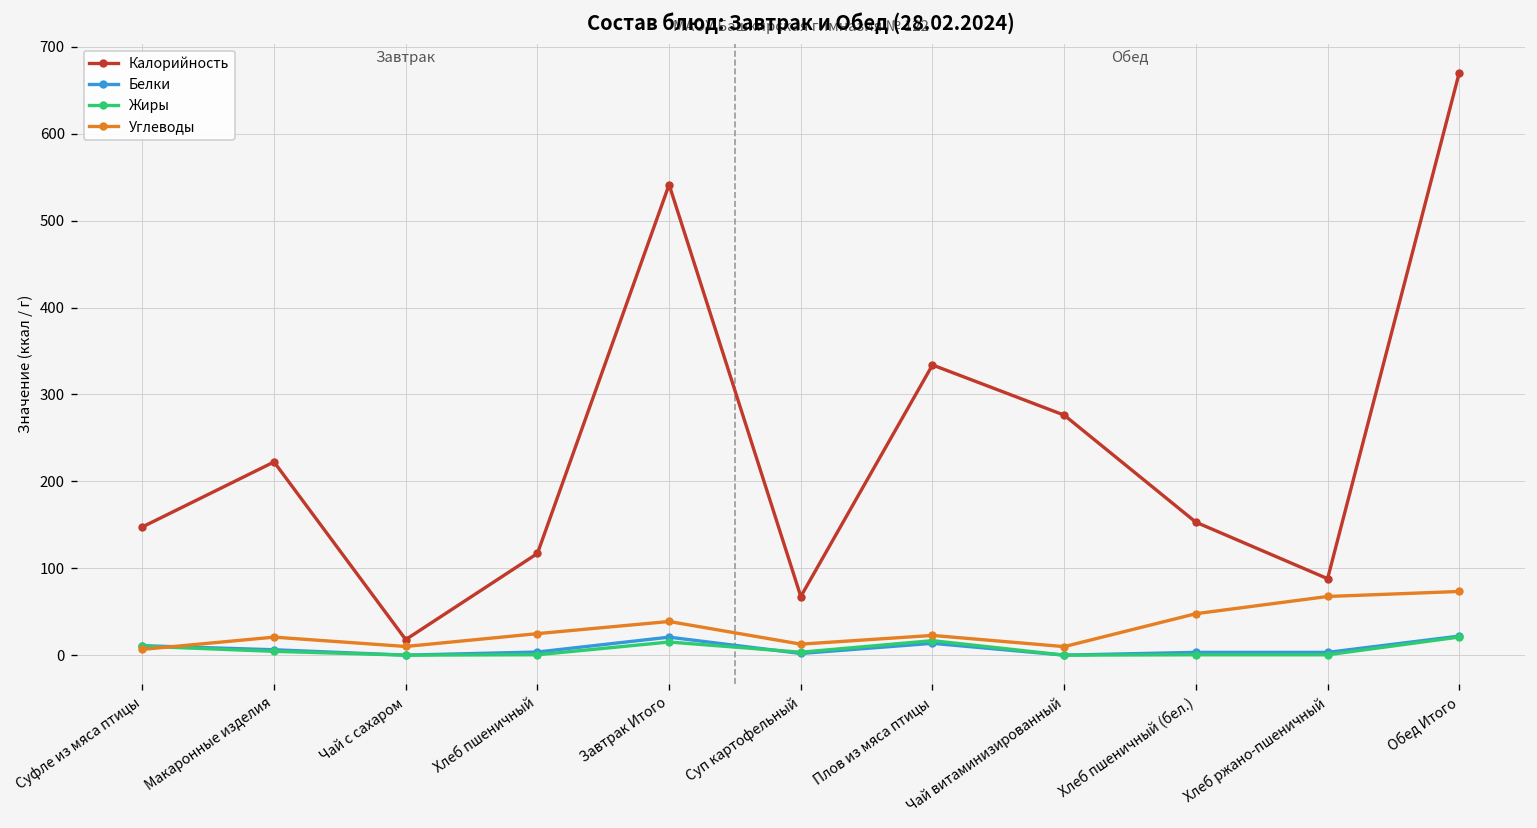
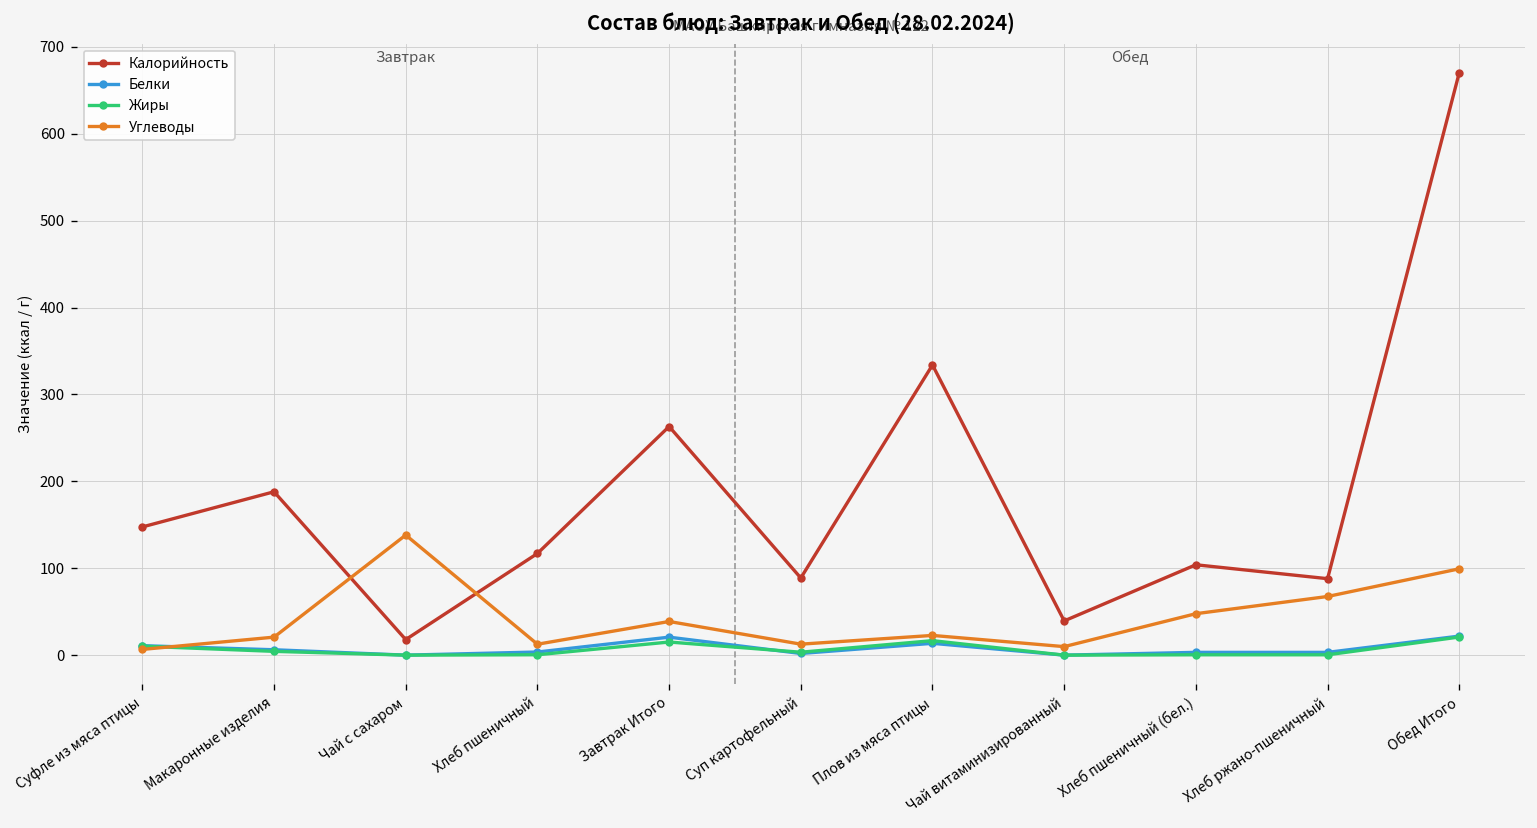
  {
    "Калорийность": {
      "Суфле из мяса птицы": 150,
-     "Макаронные изделия": 220,
+     "Макаронные изделия": 190,
      "Чай с сахаром": 20,
      "Хлеб пшеничный": 120,
-     "Завтрак Итого": 540,
-     "Суп картофельный": 70,
+     "Завтрак Итого": 260,
+     "Суп картофельный": 90,
      "Плов из мяса птицы": 330,
-     "Чай витаминизированный": 280,
-     "Хлеб пшеничный (бел.)": 150,
+     "Чай витаминизированный": 40,
+     "Хлеб пшеничный (бел.)": 100,
      "Хлеб ржано-пшеничный": 90,
      "Обед Итого": 670
    },
    "Белки": {
      "Завтрак Итого": 20
    },
    "Жиры": {
      "Завтрак Итого": 20
    },
    "Углеводы": {
      "Суфле из мяса птицы": 10,
      "Макаронные изделия": 20,
-     "Чай с сахаром": 10,
-     "Хлеб пшеничный": 20,
+     "Чай с сахаром": 140,
+     "Хлеб пшеничный": 10,
      "Завтрак Итого": 40,
      "Суп картофельный": 10,
      "Плов из мяса птицы": 20,
      "Чай витаминизированный": 10,
      "Хлеб пшеничный (бел.)": 50,
      "Хлеб ржано-пшеничный": 70,
-     "Обед Итого": 70
+     "Обед Итого": 100
    }
  }
